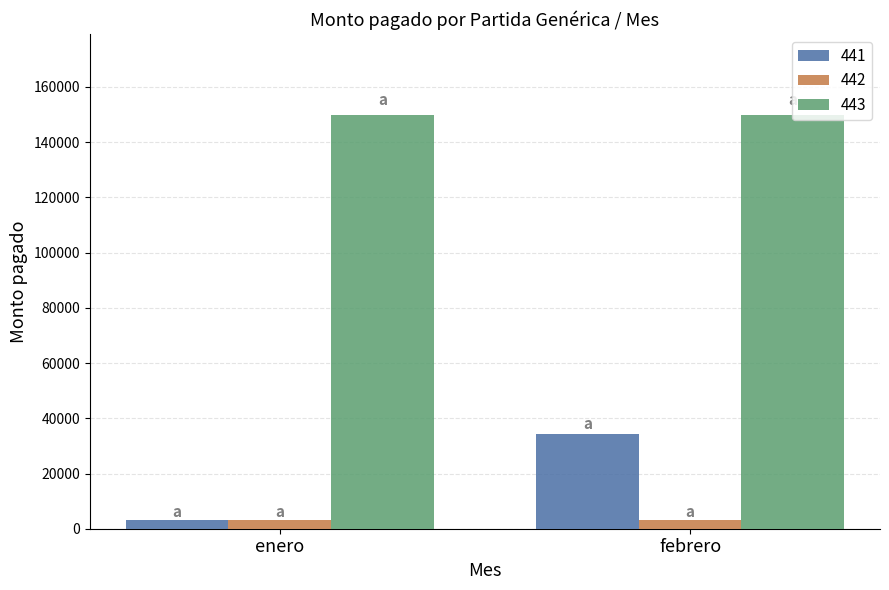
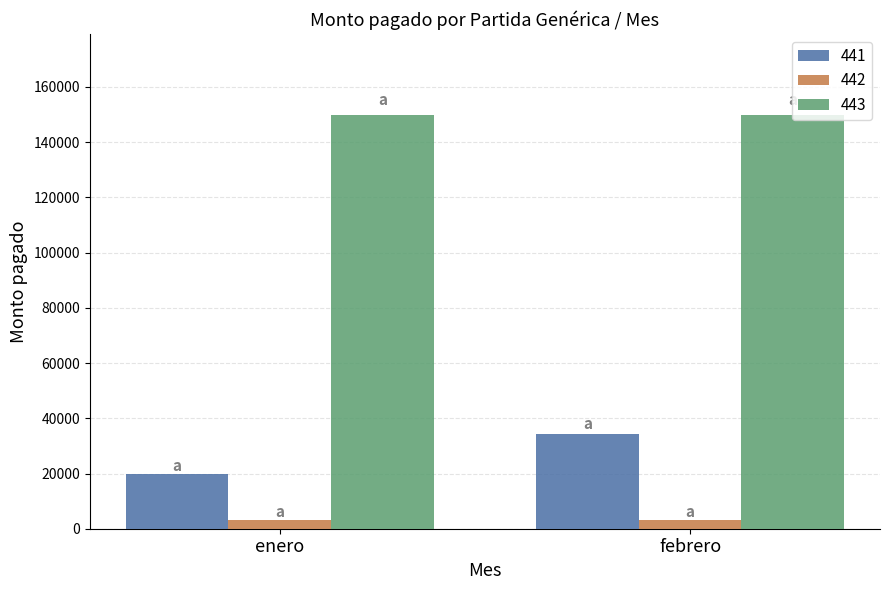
  {
    "441": {
-     "enero": 3000,
+     "enero": 20000,
      "febrero": 34000
    },
    "442": {
      "enero": 3000,
      "febrero": 3000
    },
    "443": {
      "enero": 150000
    }
  }
